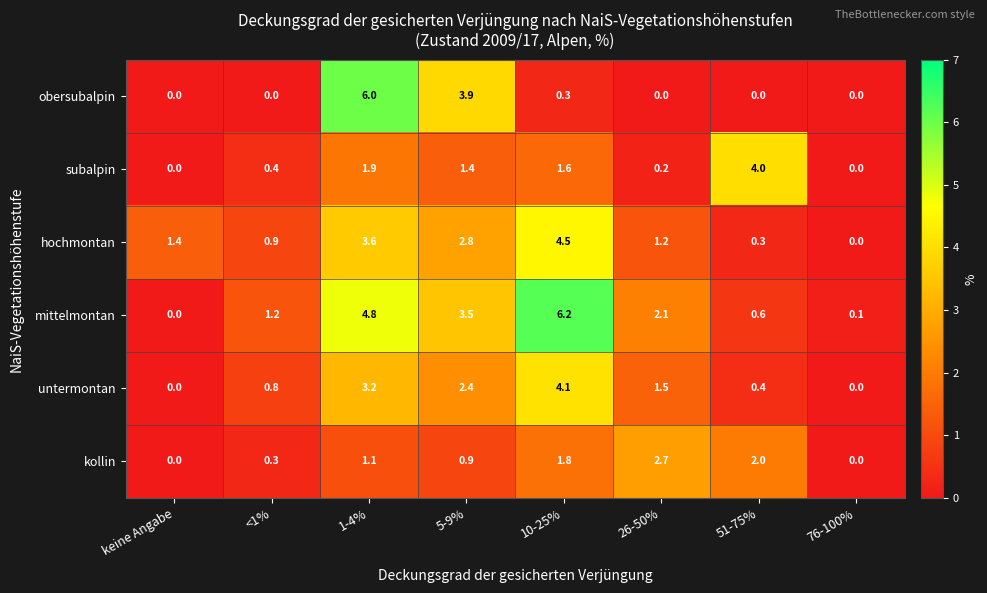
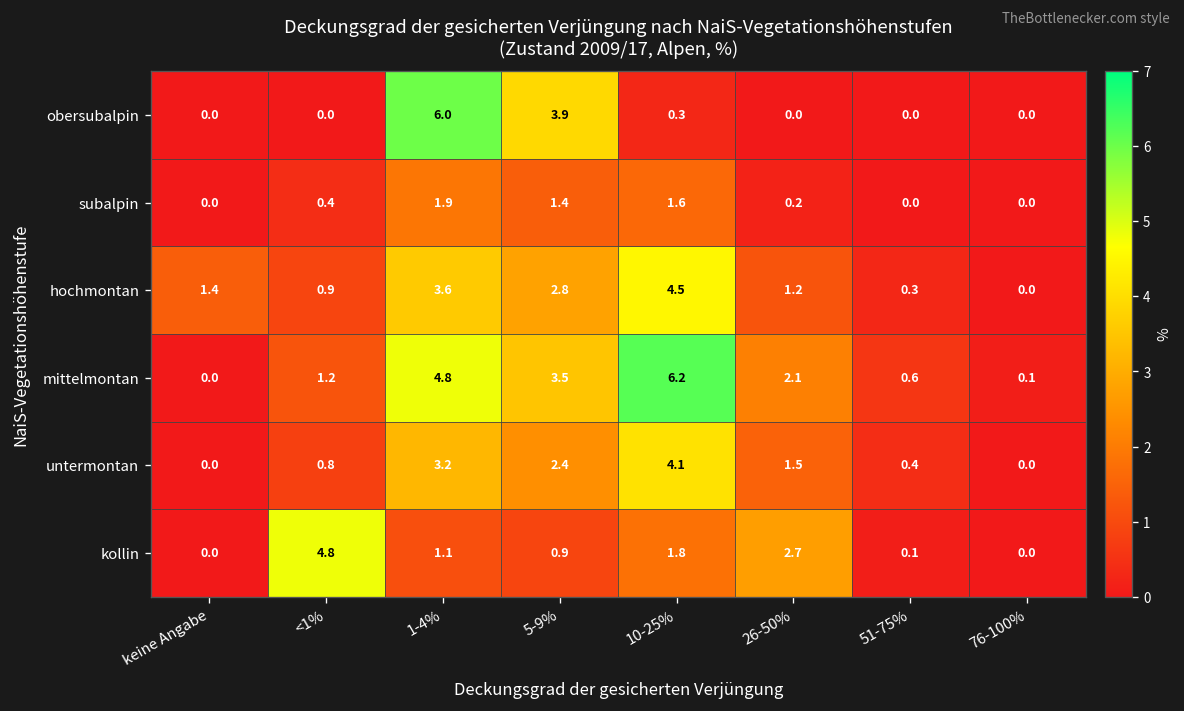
  {
    "obersubalpin": {
      "keine Angabe": 0.0,
      "<1%": 0.0,
      "1-4%": 6.0,
      "5-9%": 3.9,
      "10-25%": 0.3,
      "26-50%": 0.0,
      "51-75%": 0.0,
      "76-100%": 0.0
    },
    "subalpin": {
      "keine Angabe": 0.0,
      "<1%": 0.4,
      "1-4%": 1.9,
      "5-9%": 1.4,
      "10-25%": 1.6,
      "26-50%": 0.2,
-     "51-75%": 4.0,
+     "51-75%": 0.0,
      "76-100%": 0.0
    },
    "hochmontan": {
      "keine Angabe": 1.4,
      "<1%": 0.9,
      "1-4%": 3.6,
      "5-9%": 2.8,
      "10-25%": 4.5,
      "26-50%": 1.2,
      "51-75%": 0.3,
      "76-100%": 0.0
    },
    "mittelmontan": {
      "keine Angabe": 0.0,
      "<1%": 1.2,
      "1-4%": 4.8,
      "5-9%": 3.5,
      "10-25%": 6.2,
      "26-50%": 2.1,
      "51-75%": 0.6,
      "76-100%": 0.1
    },
    "untermontan": {
      "keine Angabe": 0.0,
      "<1%": 0.8,
      "1-4%": 3.2,
      "5-9%": 2.4,
      "10-25%": 4.1,
      "26-50%": 1.5,
      "51-75%": 0.4,
      "76-100%": 0.0
    },
    "kollin": {
      "keine Angabe": 0.0,
-     "<1%": 0.3,
+     "<1%": 4.8,
      "1-4%": 1.1,
      "5-9%": 0.9,
      "10-25%": 1.8,
      "26-50%": 2.7,
-     "51-75%": 2.0,
+     "51-75%": 0.1,
      "76-100%": 0.0
    }
  }
